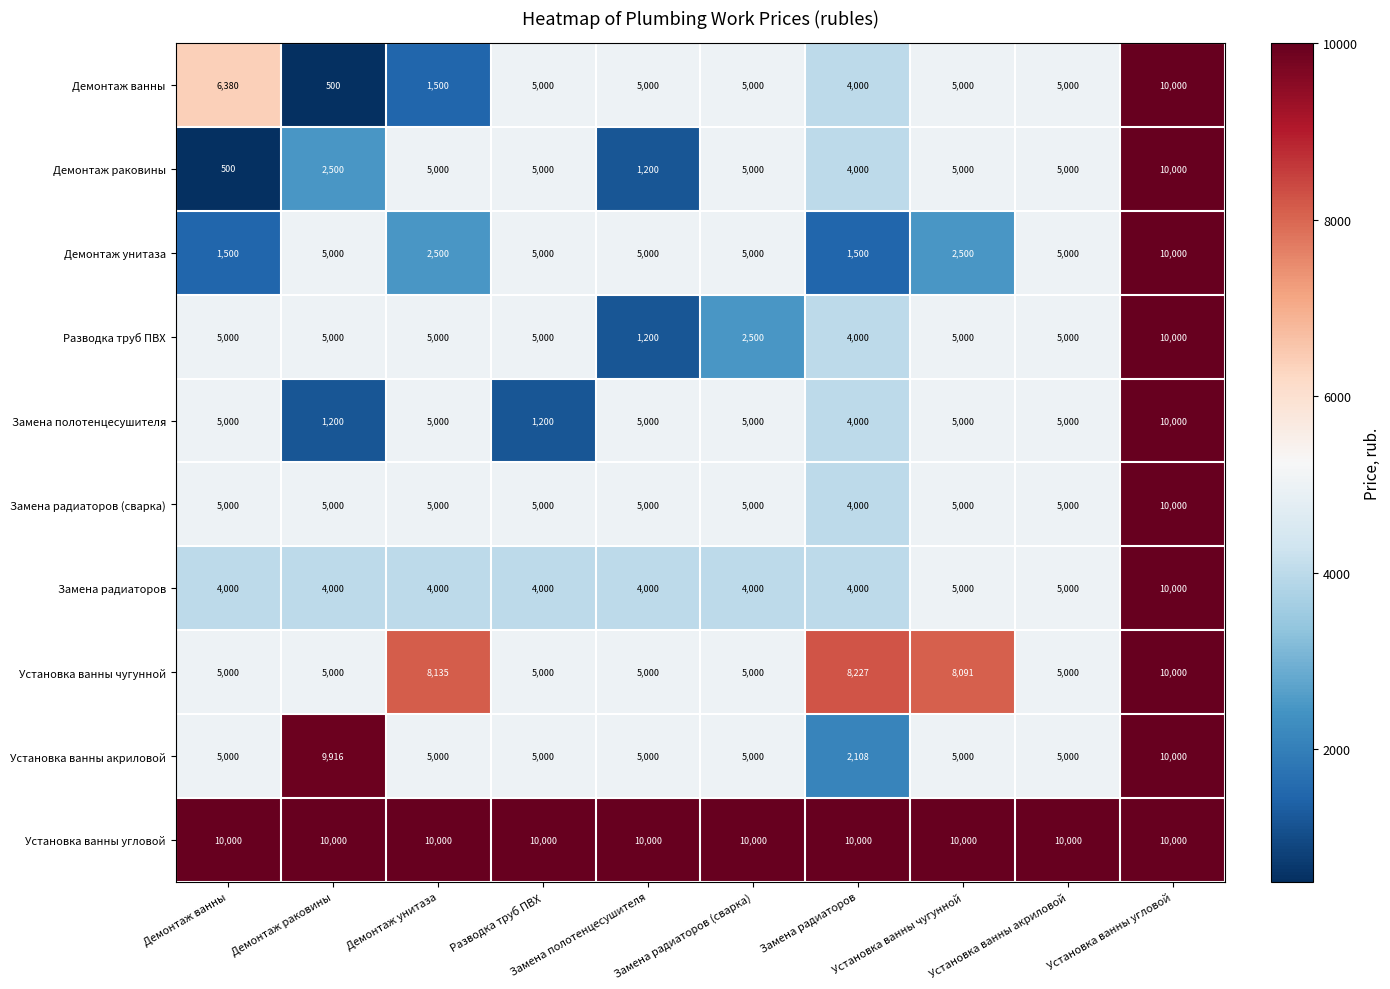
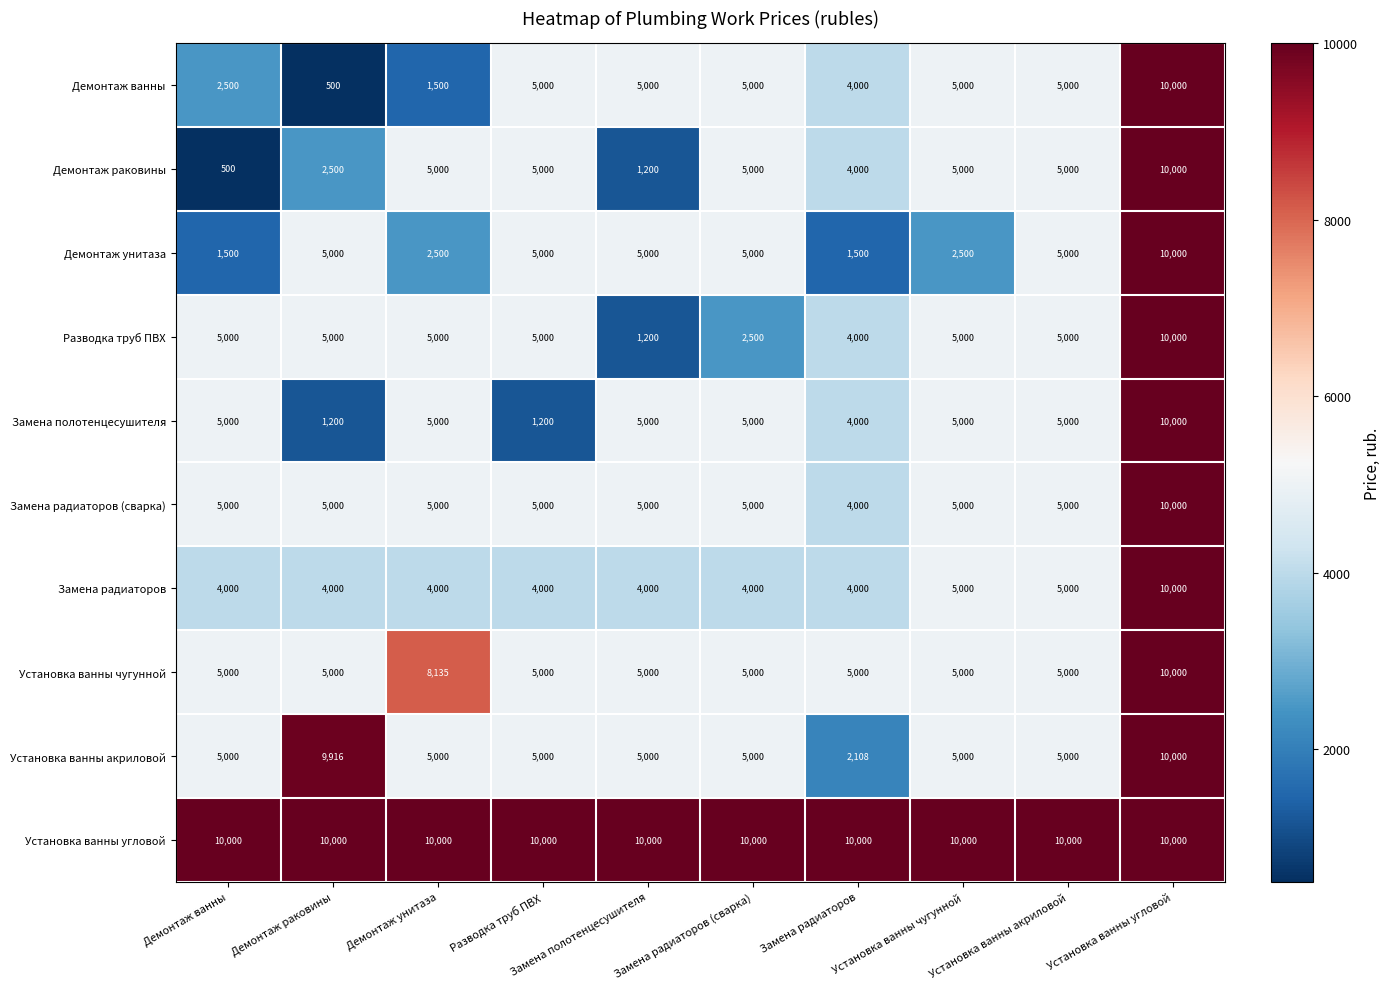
  {
    "Демонтаж ванны": {
-     "Демонтаж ванны": "6,380",
+     "Демонтаж ванны": "2,500",
      "Демонтаж раковины": "500",
      "Демонтаж унитаза": "1,500",
      "Разводка труб ПВХ": "5,000",
      "Замена полотенцесушителя": "5,000",
      "Замена радиаторов (сварка)": "5,000",
      "Замена радиаторов": "4,000",
      "Установка ванны чугунной": "5,000",
      "Установка ванны акриловой": "5,000",
      "Установка ванны угловой": "10,000"
    },
    "Демонтаж раковины": {
      "Демонтаж ванны": "500",
      "Демонтаж раковины": "2,500",
      "Демонтаж унитаза": "5,000",
      "Разводка труб ПВХ": "5,000",
      "Замена полотенцесушителя": "1,200",
      "Замена радиаторов (сварка)": "5,000",
      "Замена радиаторов": "4,000",
      "Установка ванны чугунной": "5,000",
      "Установка ванны акриловой": "5,000",
      "Установка ванны угловой": "10,000"
    },
    "Демонтаж унитаза": {
      "Демонтаж ванны": "1,500",
      "Демонтаж раковины": "5,000",
      "Демонтаж унитаза": "2,500",
      "Разводка труб ПВХ": "5,000",
      "Замена полотенцесушителя": "5,000",
      "Замена радиаторов (сварка)": "5,000",
      "Замена радиаторов": "1,500",
      "Установка ванны чугунной": "2,500",
      "Установка ванны акриловой": "5,000",
      "Установка ванны угловой": "10,000"
    },
    "Разводка труб ПВХ": {
      "Демонтаж ванны": "5,000",
      "Демонтаж раковины": "5,000",
      "Демонтаж унитаза": "5,000",
      "Разводка труб ПВХ": "5,000",
      "Замена полотенцесушителя": "1,200",
      "Замена радиаторов (сварка)": "2,500",
      "Замена радиаторов": "4,000",
      "Установка ванны чугунной": "5,000",
      "Установка ванны акриловой": "5,000",
      "Установка ванны угловой": "10,000"
    },
    "Замена полотенцесушителя": {
      "Демонтаж ванны": "5,000",
      "Демонтаж раковины": "1,200",
      "Демонтаж унитаза": "5,000",
      "Разводка труб ПВХ": "1,200",
      "Замена полотенцесушителя": "5,000",
      "Замена радиаторов (сварка)": "5,000",
      "Замена радиаторов": "4,000",
      "Установка ванны чугунной": "5,000",
      "Установка ванны акриловой": "5,000",
      "Установка ванны угловой": "10,000"
    },
    "Замена радиаторов (сварка)": {
      "Демонтаж ванны": "5,000",
      "Демонтаж раковины": "5,000",
      "Демонтаж унитаза": "5,000",
      "Разводка труб ПВХ": "5,000",
      "Замена полотенцесушителя": "5,000",
      "Замена радиаторов (сварка)": "5,000",
      "Замена радиаторов": "4,000",
      "Установка ванны чугунной": "5,000",
      "Установка ванны акриловой": "5,000",
      "Установка ванны угловой": "10,000"
    },
    "Замена радиаторов": {
      "Демонтаж ванны": "4,000",
      "Демонтаж раковины": "4,000",
      "Демонтаж унитаза": "4,000",
      "Разводка труб ПВХ": "4,000",
      "Замена полотенцесушителя": "4,000",
      "Замена радиаторов (сварка)": "4,000",
      "Замена радиаторов": "4,000",
      "Установка ванны чугунной": "5,000",
      "Установка ванны акриловой": "5,000",
      "Установка ванны угловой": "10,000"
    },
    "Установка ванны чугунной": {
      "Демонтаж ванны": "5,000",
      "Демонтаж раковины": "5,000",
      "Демонтаж унитаза": "8,135",
      "Разводка труб ПВХ": "5,000",
      "Замена полотенцесушителя": "5,000",
      "Замена радиаторов (сварка)": "5,000",
-     "Замена радиаторов": "8,227",
-     "Установка ванны чугунной": "8,091",
+     "Замена радиаторов": "5,000",
+     "Установка ванны чугунной": "5,000",
      "Установка ванны акриловой": "5,000",
      "Установка ванны угловой": "10,000"
    },
    "Установка ванны акриловой": {
      "Демонтаж ванны": "5,000",
      "Демонтаж раковины": "9,916",
      "Демонтаж унитаза": "5,000",
      "Разводка труб ПВХ": "5,000",
      "Замена полотенцесушителя": "5,000",
      "Замена радиаторов (сварка)": "5,000",
      "Замена радиаторов": "2,108",
      "Установка ванны чугунной": "5,000",
      "Установка ванны акриловой": "5,000",
      "Установка ванны угловой": "10,000"
    },
    "Установка ванны угловой": {
      "Демонтаж ванны": "10,000",
      "Демонтаж раковины": "10,000",
      "Демонтаж унитаза": "10,000",
      "Разводка труб ПВХ": "10,000",
      "Замена полотенцесушителя": "10,000",
      "Замена радиаторов (сварка)": "10,000",
      "Замена радиаторов": "10,000",
      "Установка ванны чугунной": "10,000",
      "Установка ванны акриловой": "10,000",
      "Установка ванны угловой": "10,000"
    }
  }
